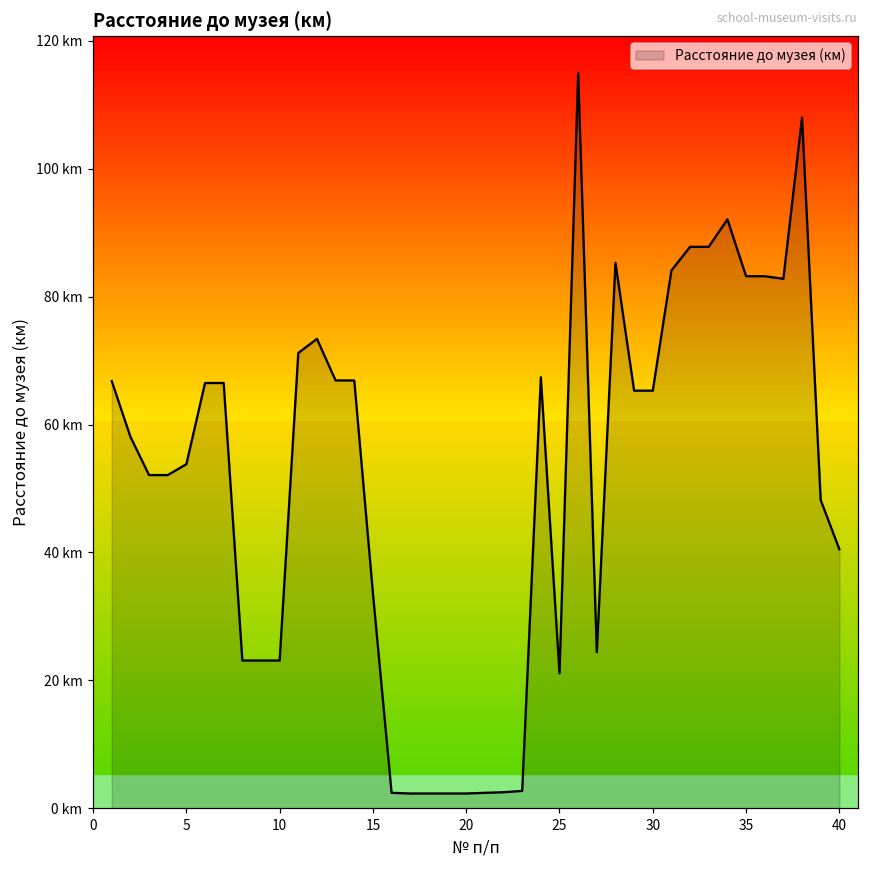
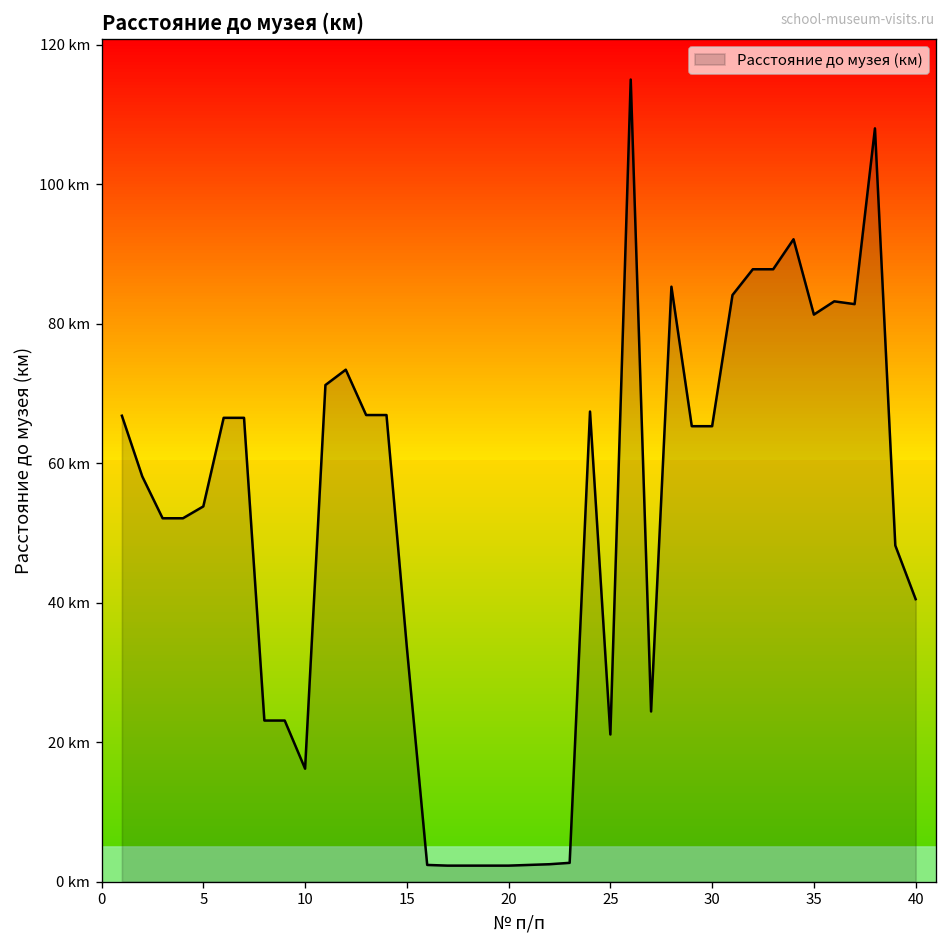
  {
    "5": "54 km",
-   "10": "23 km",
+   "10": "16 km",
    "15": "34 km",
    "25": "21 km",
    "30": "65 km",
-   "35": "83 km",
+   "35": "81 km",
    "40": "41 km"
  }
